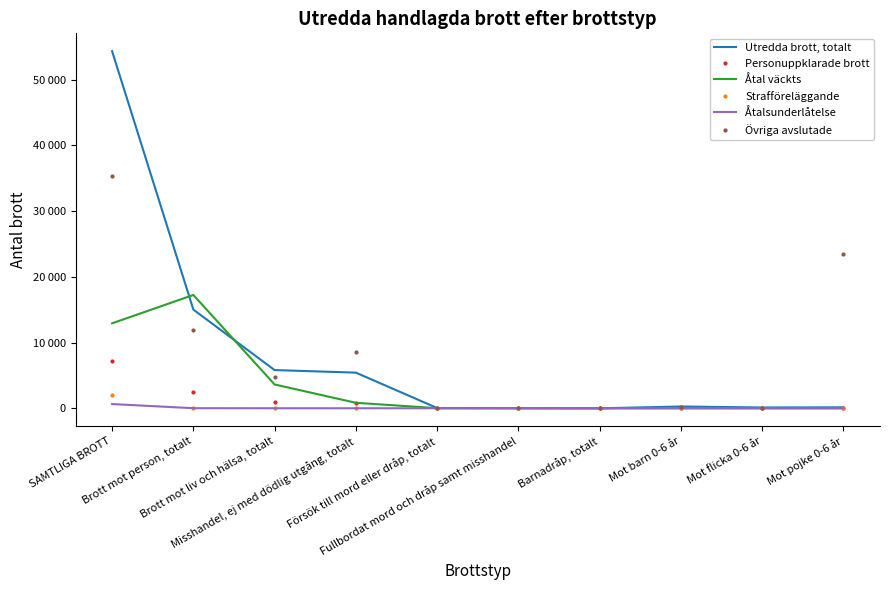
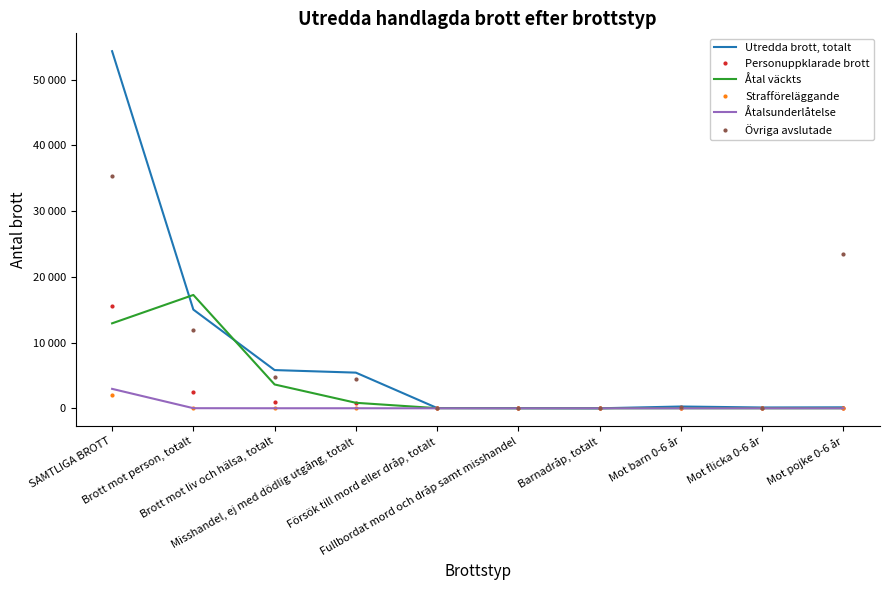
  {
    "Utredda brott, totalt": {
      "SAMTLIGA BROTT": 54000,
      "Brott mot person, totalt": 15000,
      "Brott mot liv och hälsa, totalt": 6000,
      "Misshandel, ej med dödlig utgång, totalt": 5000
    },
    "Personuppklarade brott": {
-     "SAMTLIGA BROTT": 7000,
+     "SAMTLIGA BROTT": 16000,
      "Brott mot person, totalt": 2000,
      "Brott mot liv och hälsa, totalt": 1000
    },
    "Åtal väckts": {
      "SAMTLIGA BROTT": 13000,
      "Brott mot person, totalt": 17000,
      "Brott mot liv och hälsa, totalt": 4000
    },
    "Strafföreläggande": {
      "SAMTLIGA BROTT": 2000
    },
    "Åtalsunderlåtelse": {
-     "SAMTLIGA BROTT": 1000
+     "SAMTLIGA BROTT": 3000
    },
    "Övriga avslutade": {
      "SAMTLIGA BROTT": 35000,
      "Brott mot person, totalt": 12000,
      "Brott mot liv och hälsa, totalt": 5000,
-     "Misshandel, ej med dödlig utgång, totalt": 9000,
+     "Misshandel, ej med dödlig utgång, totalt": 4000,
      "Mot pojke 0-6 år": 23000
    }
  }
